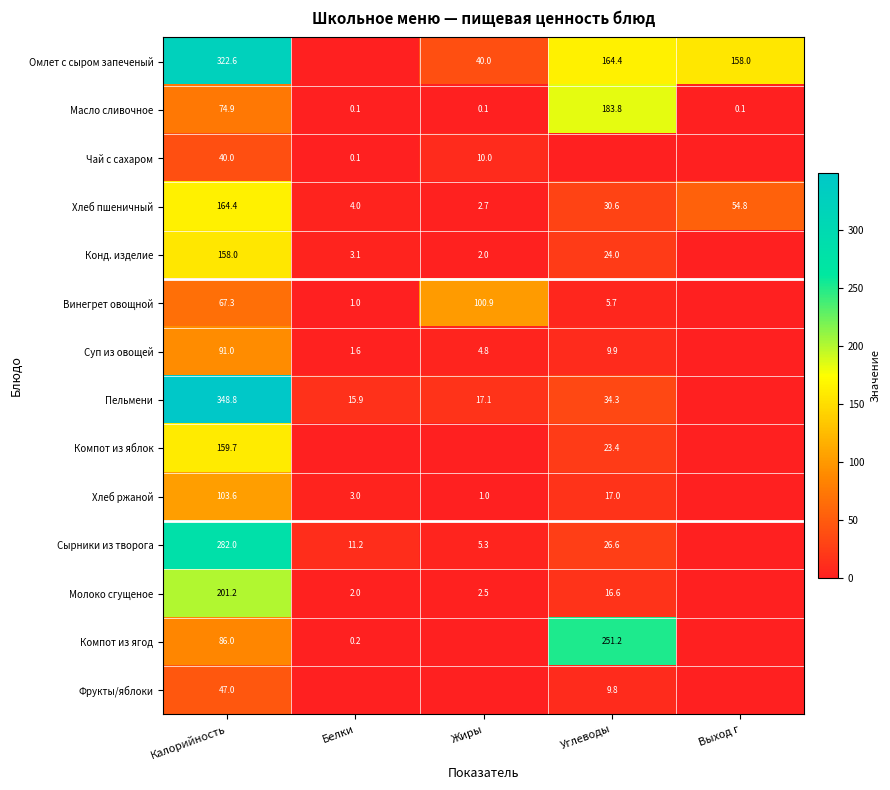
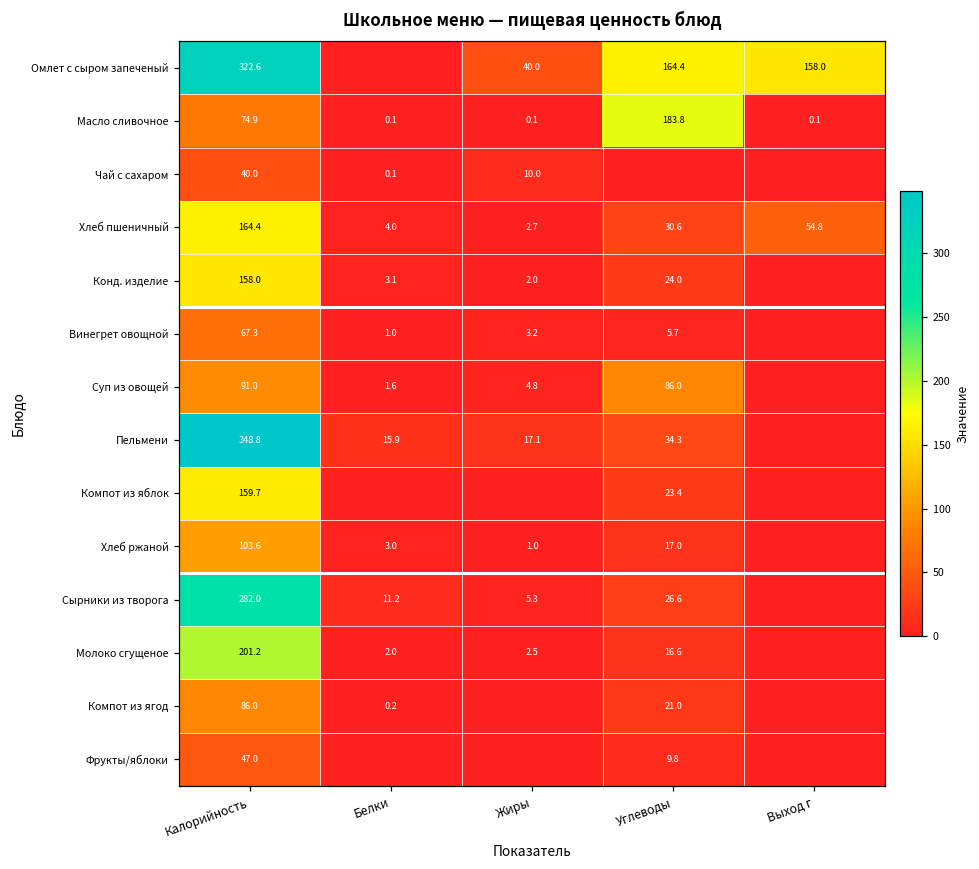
  {
    "Омлет с сыром запеченый": {
      "Калорийность": 322.6,
      "Жиры": 40.0,
      "Углеводы": 164.4,
      "Выход г": 158.0
    },
    "Масло сливочное": {
      "Калорийность": 74.9,
      "Белки": 0.1,
      "Жиры": 0.1,
      "Углеводы": 183.8,
      "Выход г": 0.1
    },
    "Чай с сахаром": {
      "Калорийность": 40.0,
      "Белки": 0.1,
      "Жиры": 10.0
    },
    "Хлеб пшеничный": {
      "Калорийность": 164.4,
      "Белки": 4.0,
      "Жиры": 2.7,
      "Углеводы": 30.6,
      "Выход г": 54.8
    },
    "Конд. изделие": {
      "Калорийность": 158.0,
      "Белки": 3.1,
      "Жиры": 2.0,
      "Углеводы": 24.0
    },
    "Винегрет овощной": {
      "Калорийность": 67.3,
      "Белки": 1.0,
-     "Жиры": 100.9,
+     "Жиры": 3.2,
      "Углеводы": 5.7
    },
    "Суп из овощей": {
      "Калорийность": 91.0,
      "Белки": 1.6,
      "Жиры": 4.8,
-     "Углеводы": 9.9
+     "Углеводы": 86.0
    },
    "Пельмени": {
      "Калорийность": 348.8,
      "Белки": 15.9,
      "Жиры": 17.1,
      "Углеводы": 34.3
    },
    "Компот из яблок": {
      "Калорийность": 159.7,
      "Углеводы": 23.4
    },
    "Хлеб ржаной": {
      "Калорийность": 103.6,
      "Белки": 3.0,
      "Жиры": 1.0,
      "Углеводы": 17.0
    },
    "Сырники из творога": {
      "Калорийность": 282.0,
      "Белки": 11.2,
      "Жиры": 5.3,
      "Углеводы": 26.6
    },
    "Молоко сгущеное": {
      "Калорийность": 201.2,
      "Белки": 2.0,
      "Жиры": 2.5,
      "Углеводы": 16.6
    },
    "Компот из ягод": {
      "Калорийность": 86.0,
      "Белки": 0.2,
-     "Углеводы": 251.2
+     "Углеводы": 21.0
    },
    "Фрукты/яблоки": {
      "Калорийность": 47.0,
      "Углеводы": 9.8
    }
  }
